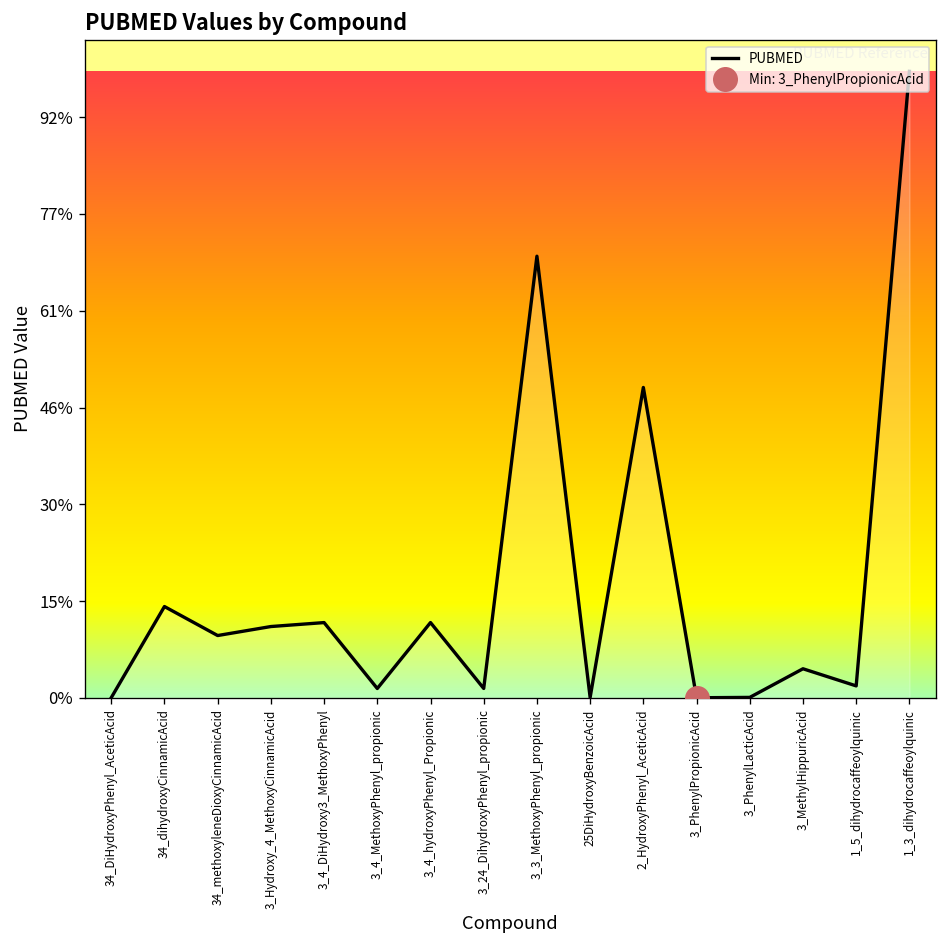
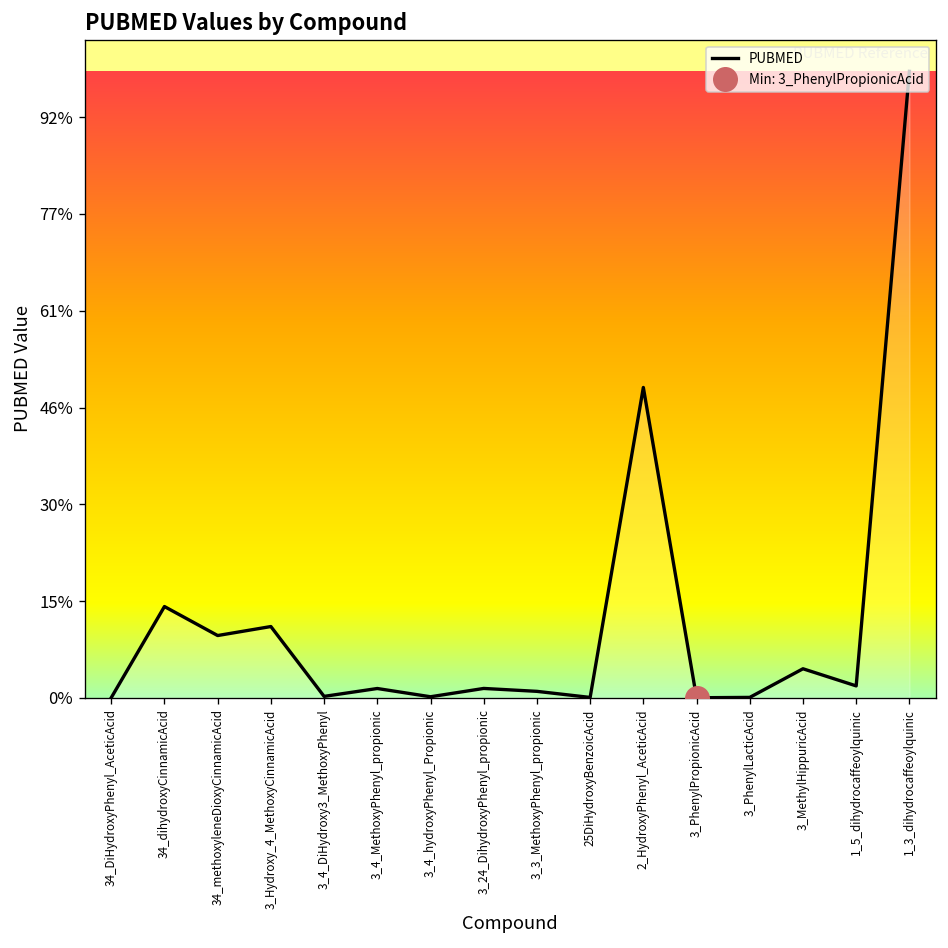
  {
    "PUBMED": {
      "34_DiHydroxyPhenyl_AceticAcid": "0%",
      "34_dihydroxyCinnamicAcid": "14%",
      "34_methoxyleneDioxyCinnamicAcid": "10%",
      "3_Hydroxy_4_MethoxyCinnamicAcid": "11%",
-     "3_4_DiHydroxy3_MethoxyPhenyl": "12%",
+     "3_4_DiHydroxy3_MethoxyPhenyl": "0%",
      "3_4_MethoxyPhenyl_propionic": "1%",
-     "3_4_hydroxyPhenyl_Propionic": "12%",
+     "3_4_hydroxyPhenyl_Propionic": "0%",
      "3_24_DihydroxyPhenyl_propionic": "1%",
-     "3_3_MethoxyPhenyl_propionic": "70%",
+     "3_3_MethoxyPhenyl_propionic": "1%",
      "25DiHydroxyBenzoicAcid": "0%",
      "2_HydroxyPhenyl_AceticAcid": "49%",
      "3_PhenylLacticAcid": "0%",
      "3_MethylHippuricAcid": "5%",
      "1_5_dihydrocaffeoylquinic": "2%"
    }
  }
